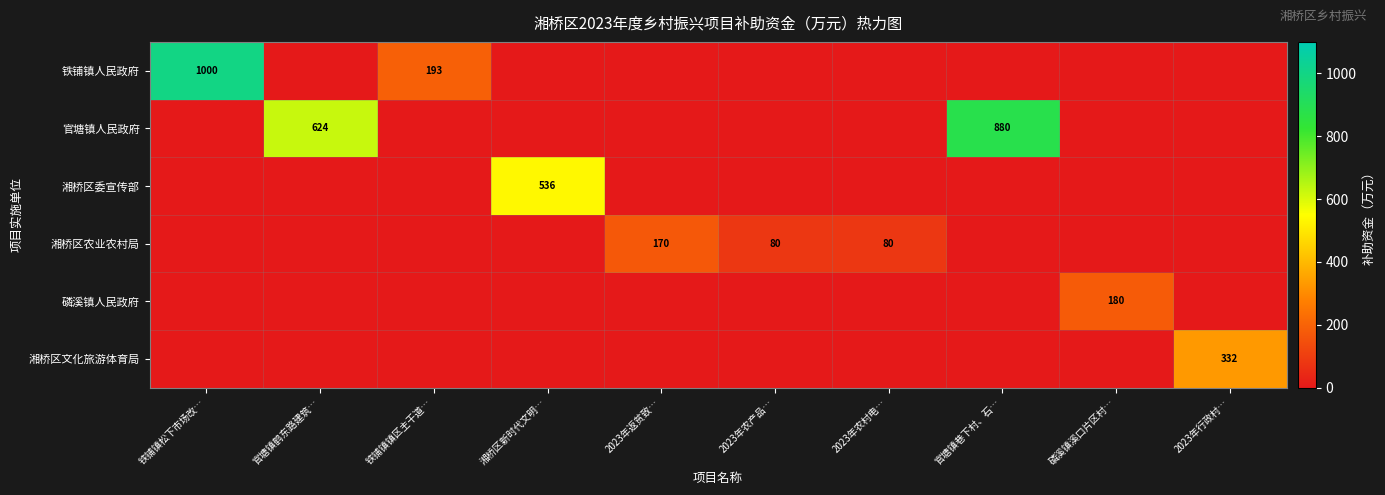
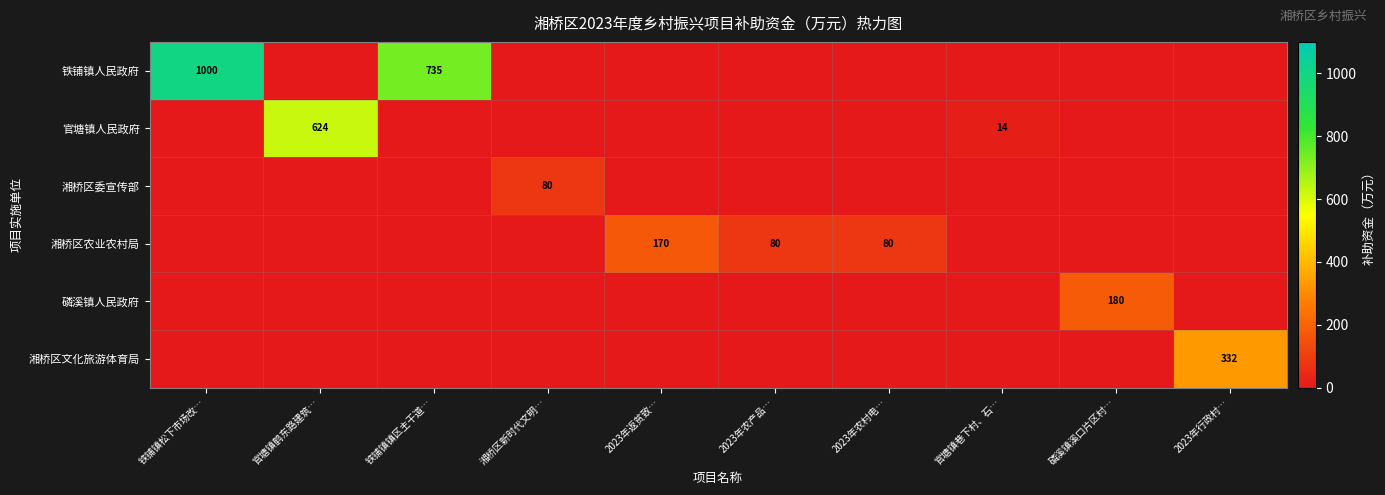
  {
    "铁铺镇人民政府": {
      "铁铺镇松下市场改…": 1000,
-     "铁铺镇镇区主干道…": 193
+     "铁铺镇镇区主干道…": 735
    },
    "官塘镇人民政府": {
      "官塘镇鹤东路建筑…": 624,
-     "官塘镇巷下村、石…": 880
+     "官塘镇巷下村、石…": 14
    },
    "湘桥区委宣传部": {
-     "湘桥区新时代文明…": 536
+     "湘桥区新时代文明…": 80
    },
    "湘桥区农业农村局": {
      "2023年返贫致…": 170,
      "2023年农产品…": 80,
      "2023年农村电…": 80
    },
    "磷溪镇人民政府": {
      "磷溪镇溪口片区村…": 180
    },
    "湘桥区文化旅游体育局": {
      "2023年行政村…": 332
    }
  }
